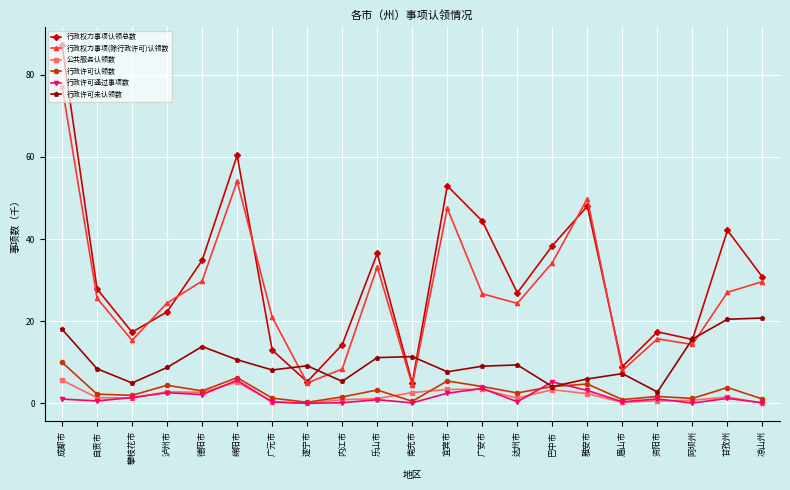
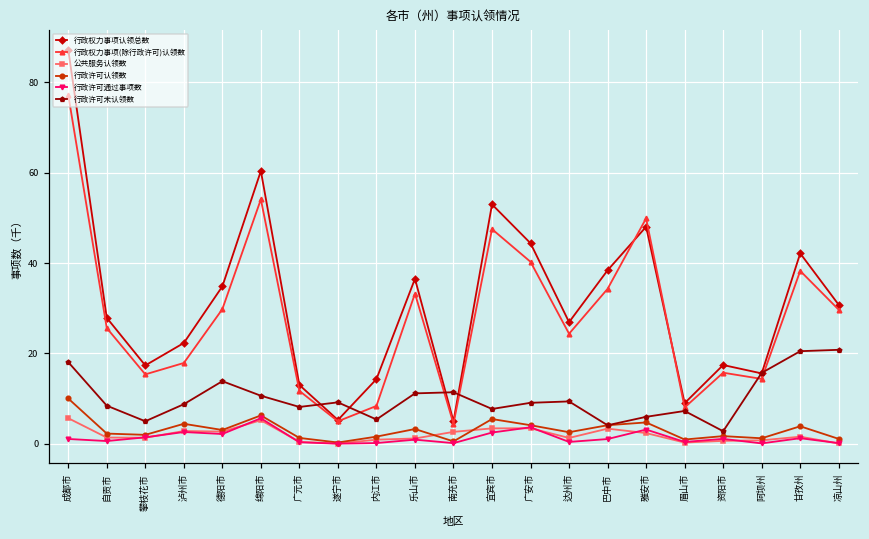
  {
    "行政权力事项(除行政许可)认领数": {
      "自贡市": 26,
      "攀枝花市": 15,
-     "泸州市": 24,
+     "泸州市": 18,
      "德阳市": 30,
      "绵阳市": 54,
-     "广元市": 21,
+     "广元市": 12,
      "内江市": 8,
      "乐山市": 33,
      "宜宾市": 48,
-     "广安市": 27,
+     "广安市": 40,
      "达州市": 24,
      "巴中市": 34,
      "雅安市": 50,
      "眉山市": 8,
      "资阳市": 16,
      "阿坝州": 14,
-     "甘孜州": 27,
+     "甘孜州": 38,
      "凉山州": 30
    },
    "公共服务认领数": {
      "成都市": 6,
      "自贡市": 1,
      "内江市": 1,
      "南充市": 3,
      "宜宾市": 3,
      "达州市": 1,
      "巴中市": 3,
      "雅安市": 2
    },
    "行政许可通过事项数": {
      "成都市": 1,
      "自贡市": 1,
      "内江市": 0,
      "宜宾市": 2,
      "达州市": 0,
-     "巴中市": 5,
+     "巴中市": 1,
      "雅安市": 3,
      "阿坝州": 0
    }
  }
